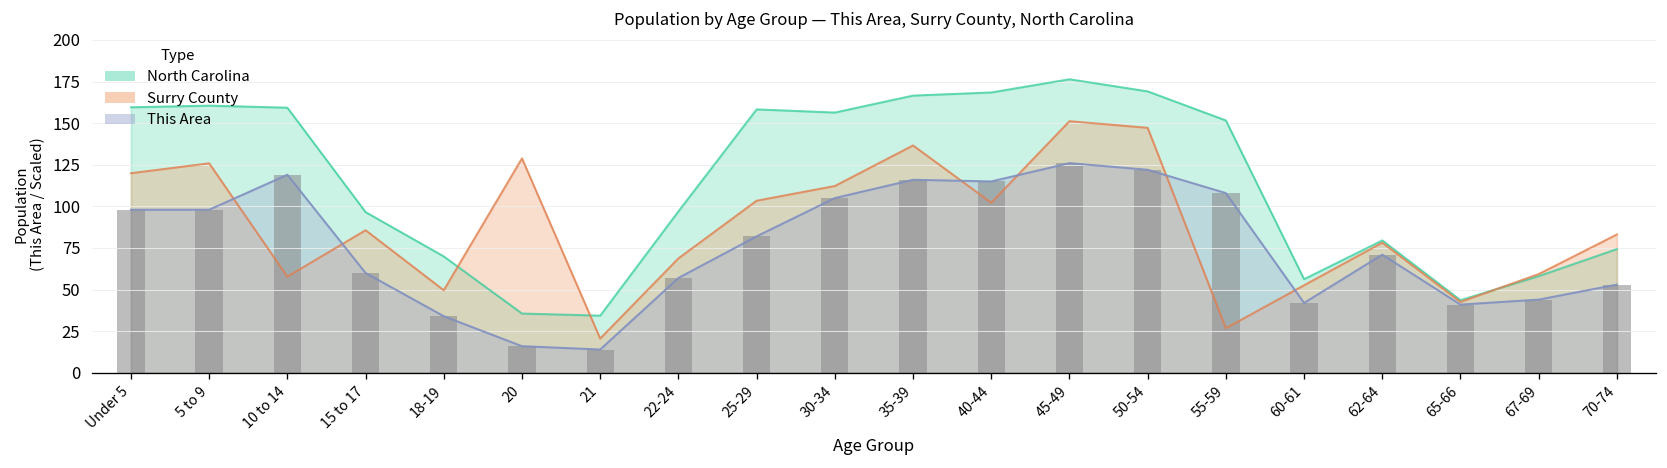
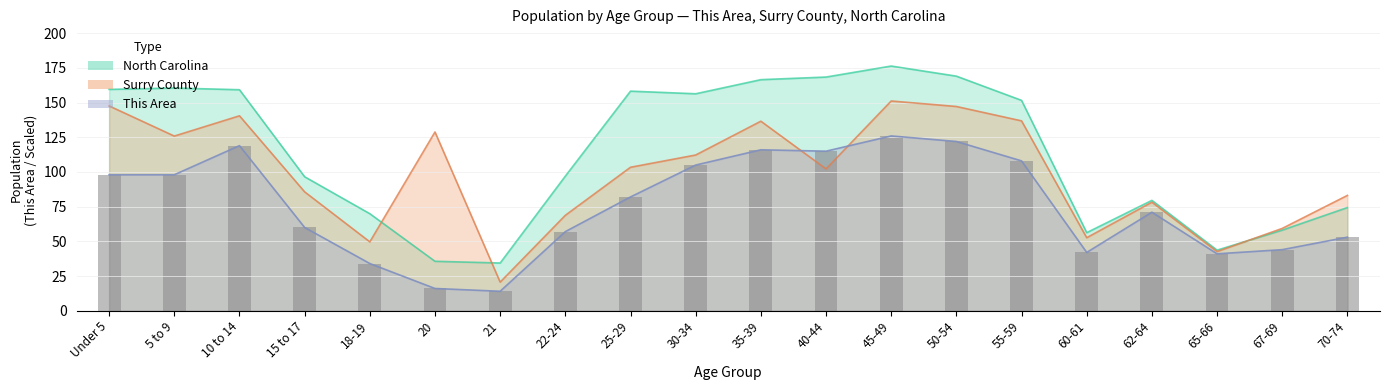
  {
    "Surry County": {
-     "Under 5": 120,
+     "Under 5": 148,
      "5 to 9": 126,
-     "10 to 14": 58,
+     "10 to 14": 141,
      "15 to 17": 86,
      "18-19": 50,
      "20": 129,
      "21": 21,
      "22-24": 69,
      "25-29": 103,
      "30-34": 112,
      "35-39": 137,
      "40-44": 102,
      "45-49": 151,
      "50-54": 147,
-     "55-59": 27,
+     "55-59": 137,
      "60-61": 53,
      "70-74": 83
    }
  }
